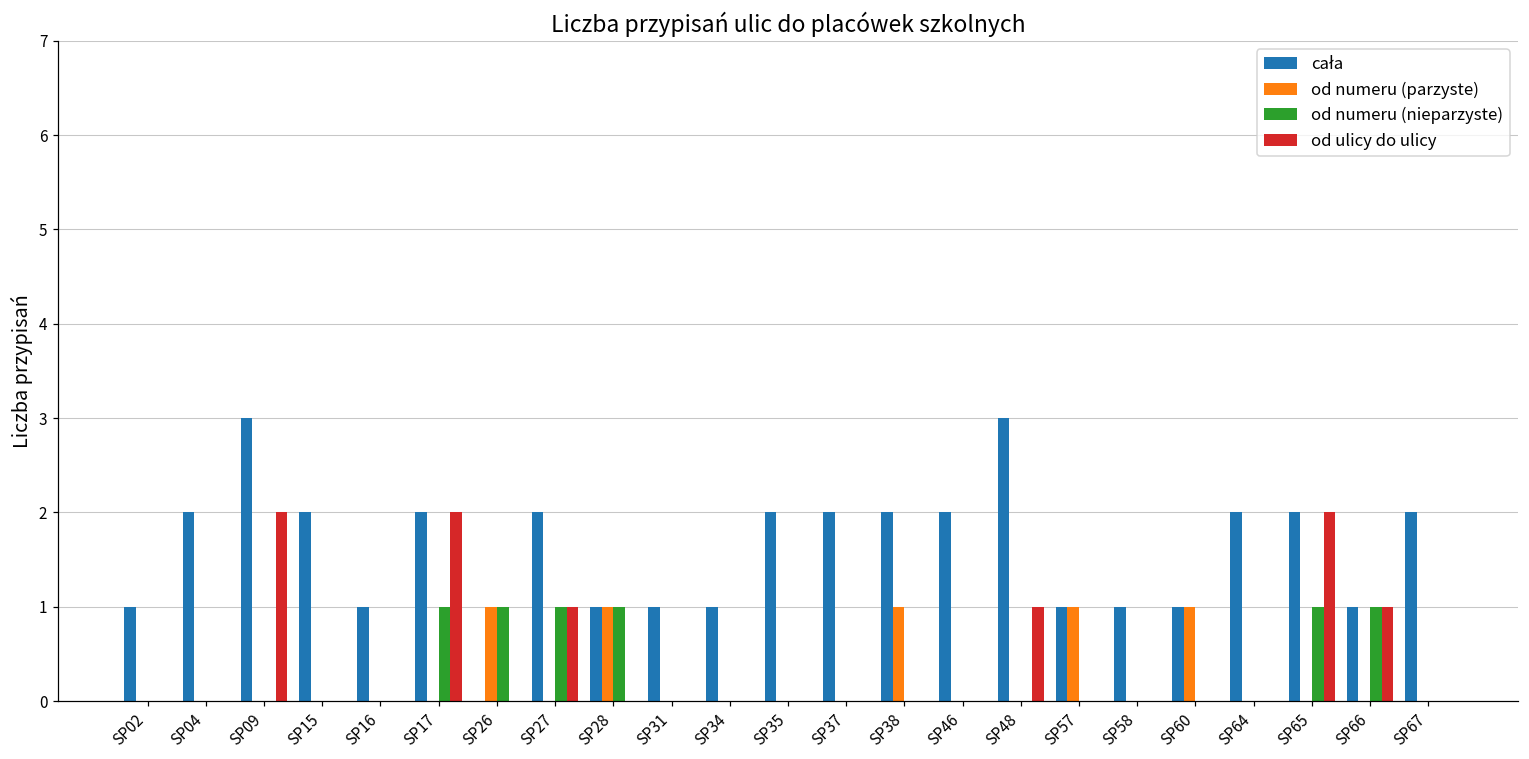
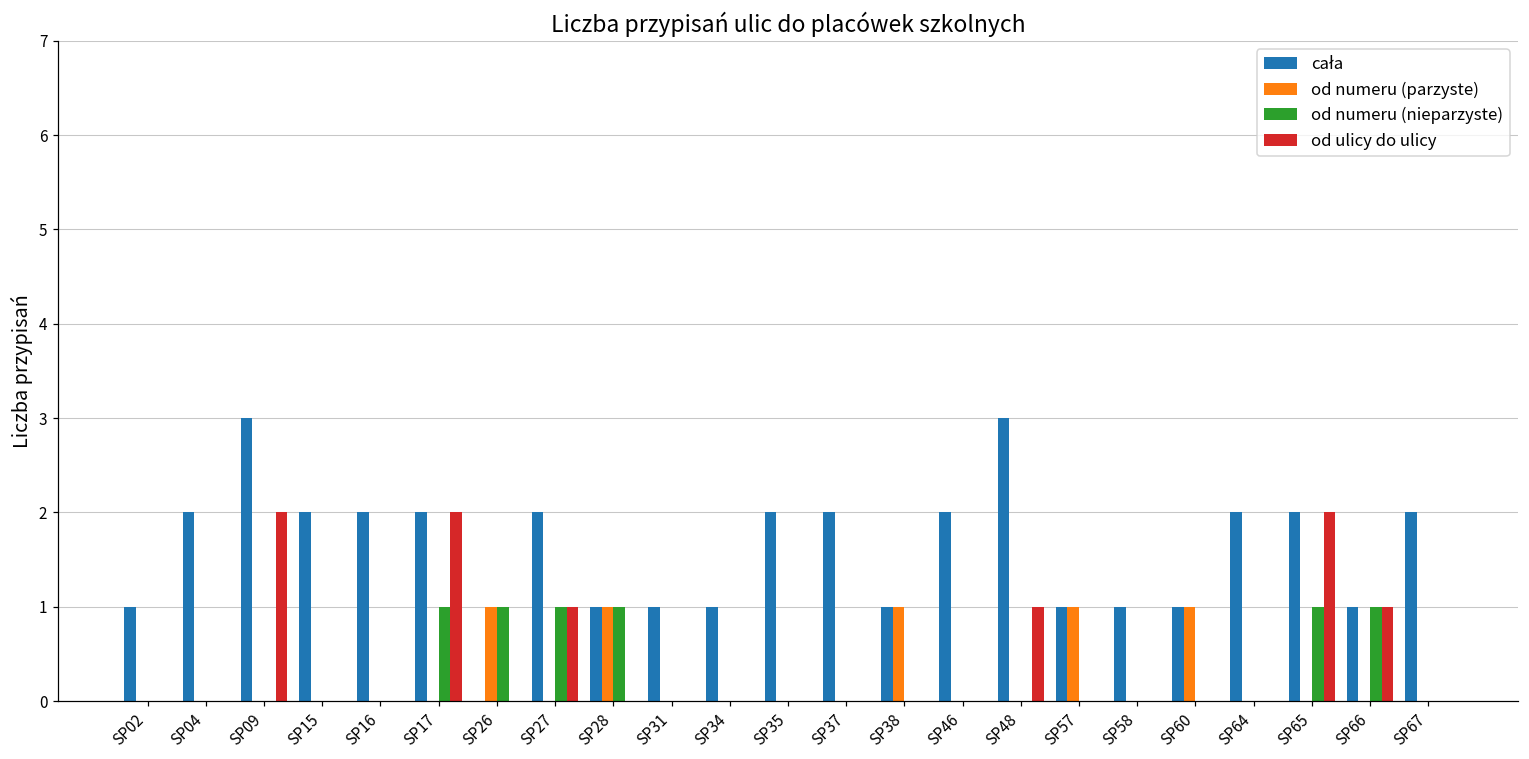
  {
    "cała": {
      "SP02": 1,
      "SP04": 2,
      "SP09": 3,
      "SP15": 2,
-     "SP16": 1,
+     "SP16": 2,
      "SP17": 2,
      "SP26": 0,
      "SP27": 2,
      "SP28": 1,
      "SP31": 1,
      "SP34": 1,
      "SP35": 2,
      "SP37": 2,
-     "SP38": 2,
+     "SP38": 1,
      "SP46": 2,
      "SP48": 3,
      "SP57": 1,
      "SP58": 1,
      "SP60": 1,
      "SP64": 2,
      "SP65": 2,
      "SP66": 1,
      "SP67": 2
    },
    "od numeru (parzyste)": {
      "SP02": 0,
      "SP04": 0,
      "SP09": 0,
      "SP15": 0,
      "SP16": 0,
      "SP17": 0,
      "SP26": 1,
      "SP27": 0,
      "SP28": 1,
      "SP31": 0,
      "SP34": 0,
      "SP35": 0,
      "SP37": 0,
      "SP38": 1,
      "SP46": 0,
      "SP48": 0,
      "SP57": 1,
      "SP58": 0,
      "SP60": 1,
      "SP64": 0,
      "SP65": 0,
      "SP66": 0,
      "SP67": 0
    },
    "od numeru (nieparzyste)": {
      "SP02": 0,
      "SP04": 0,
      "SP09": 0,
      "SP15": 0,
      "SP16": 0,
      "SP17": 1,
      "SP26": 1,
      "SP27": 1,
      "SP28": 1,
      "SP31": 0,
      "SP34": 0,
      "SP35": 0,
      "SP37": 0,
      "SP38": 0,
      "SP46": 0,
      "SP48": 0,
      "SP57": 0,
      "SP58": 0,
      "SP60": 0,
      "SP64": 0,
      "SP65": 1,
      "SP66": 1,
      "SP67": 0
    },
    "od ulicy do ulicy": {
      "SP02": 0,
      "SP04": 0,
      "SP09": 2,
      "SP15": 0,
      "SP16": 0,
      "SP17": 2,
      "SP26": 0,
      "SP27": 1,
      "SP28": 0,
      "SP31": 0,
      "SP34": 0,
      "SP35": 0,
      "SP37": 0,
      "SP38": 0,
      "SP46": 0,
      "SP48": 1,
      "SP57": 0,
      "SP58": 0,
      "SP60": 0,
      "SP64": 0,
      "SP65": 2,
      "SP66": 1,
      "SP67": 0
    }
  }
